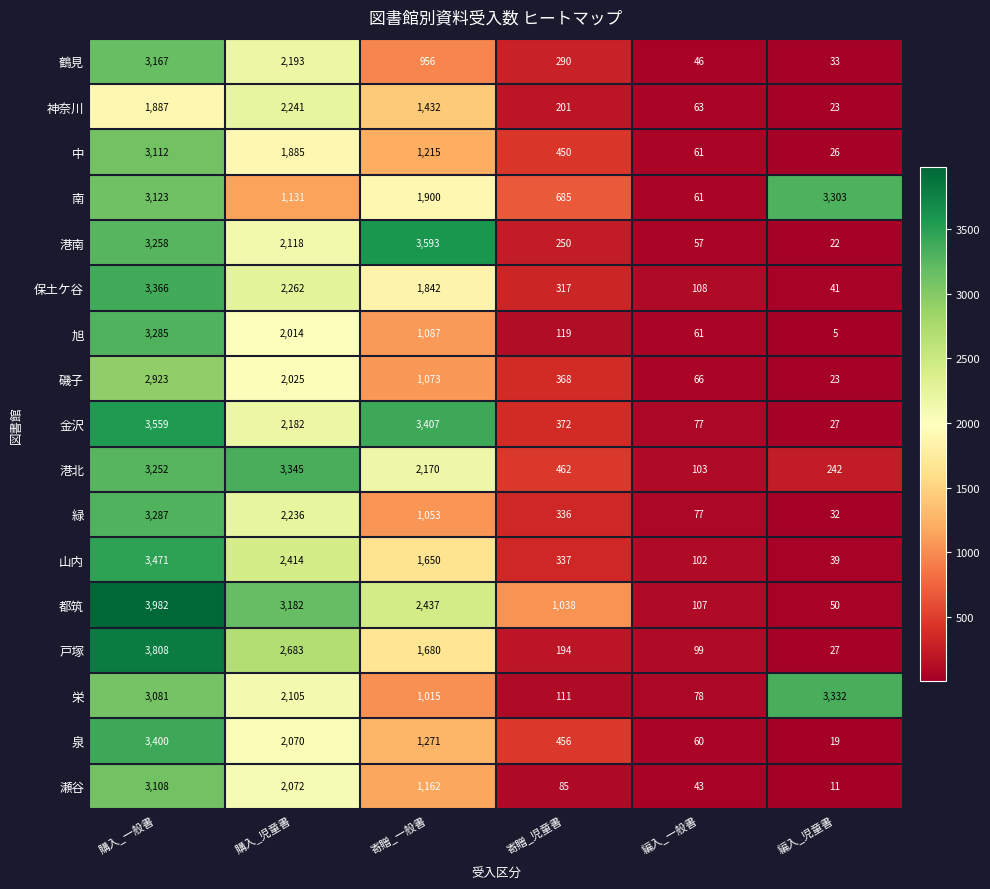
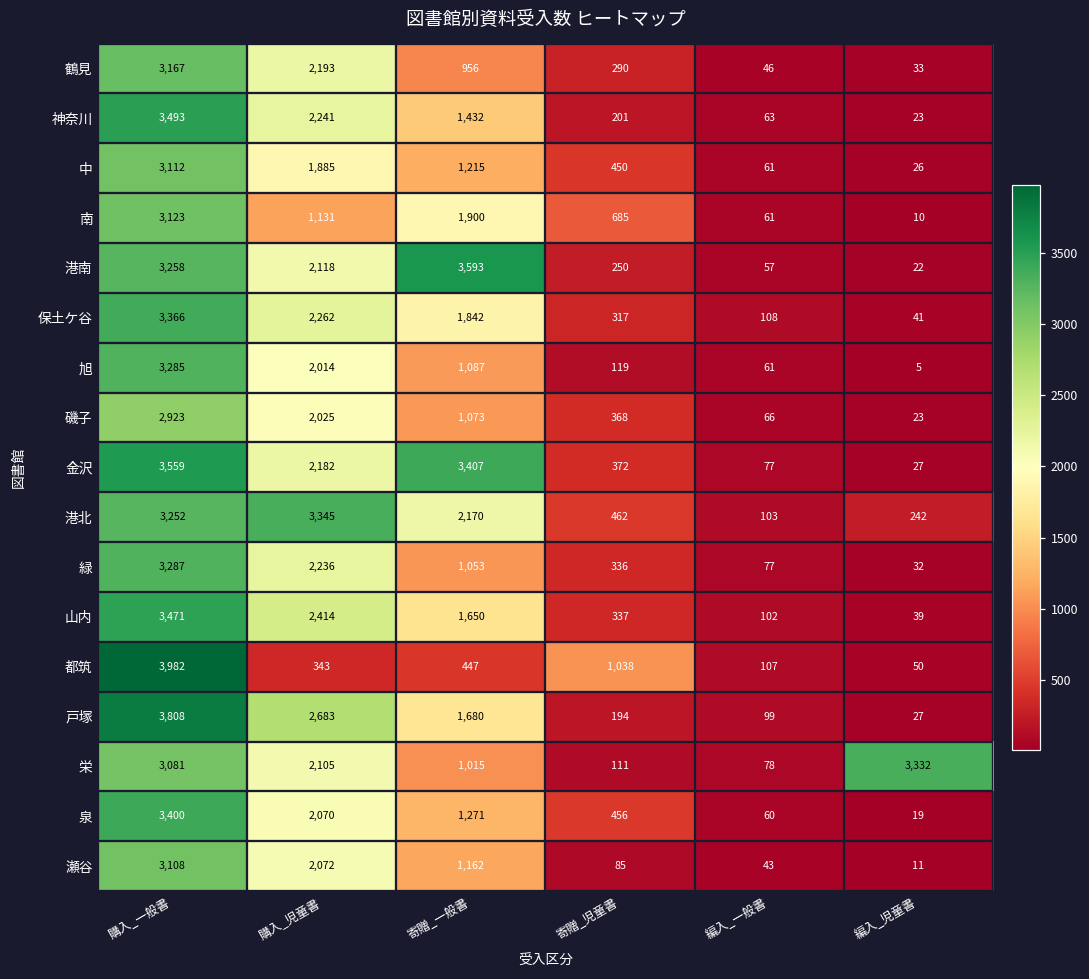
  {
    "鶴見": {
      "購入_一般書": "3,167",
      "購入_児童書": "2,193",
      "寄贈_一般書": "956",
      "寄贈_児童書": "290",
      "編入_一般書": "46",
      "編入_児童書": "33"
    },
    "神奈川": {
-     "購入_一般書": "1,887",
+     "購入_一般書": "3,493",
      "購入_児童書": "2,241",
      "寄贈_一般書": "1,432",
      "寄贈_児童書": "201",
      "編入_一般書": "63",
      "編入_児童書": "23"
    },
    "中": {
      "購入_一般書": "3,112",
      "購入_児童書": "1,885",
      "寄贈_一般書": "1,215",
      "寄贈_児童書": "450",
      "編入_一般書": "61",
      "編入_児童書": "26"
    },
    "南": {
      "購入_一般書": "3,123",
      "購入_児童書": "1,131",
      "寄贈_一般書": "1,900",
      "寄贈_児童書": "685",
      "編入_一般書": "61",
-     "編入_児童書": "3,303"
+     "編入_児童書": "10"
    },
    "港南": {
      "購入_一般書": "3,258",
      "購入_児童書": "2,118",
      "寄贈_一般書": "3,593",
      "寄贈_児童書": "250",
      "編入_一般書": "57",
      "編入_児童書": "22"
    },
    "保土ケ谷": {
      "購入_一般書": "3,366",
      "購入_児童書": "2,262",
      "寄贈_一般書": "1,842",
      "寄贈_児童書": "317",
      "編入_一般書": "108",
      "編入_児童書": "41"
    },
    "旭": {
      "購入_一般書": "3,285",
      "購入_児童書": "2,014",
      "寄贈_一般書": "1,087",
      "寄贈_児童書": "119",
      "編入_一般書": "61",
      "編入_児童書": "5"
    },
    "磯子": {
      "購入_一般書": "2,923",
      "購入_児童書": "2,025",
      "寄贈_一般書": "1,073",
      "寄贈_児童書": "368",
      "編入_一般書": "66",
      "編入_児童書": "23"
    },
    "金沢": {
      "購入_一般書": "3,559",
      "購入_児童書": "2,182",
      "寄贈_一般書": "3,407",
      "寄贈_児童書": "372",
      "編入_一般書": "77",
      "編入_児童書": "27"
    },
    "港北": {
      "購入_一般書": "3,252",
      "購入_児童書": "3,345",
      "寄贈_一般書": "2,170",
      "寄贈_児童書": "462",
      "編入_一般書": "103",
      "編入_児童書": "242"
    },
    "緑": {
      "購入_一般書": "3,287",
      "購入_児童書": "2,236",
      "寄贈_一般書": "1,053",
      "寄贈_児童書": "336",
      "編入_一般書": "77",
      "編入_児童書": "32"
    },
    "山内": {
      "購入_一般書": "3,471",
      "購入_児童書": "2,414",
      "寄贈_一般書": "1,650",
      "寄贈_児童書": "337",
      "編入_一般書": "102",
      "編入_児童書": "39"
    },
    "都筑": {
      "購入_一般書": "3,982",
-     "購入_児童書": "3,182",
-     "寄贈_一般書": "2,437",
+     "購入_児童書": "343",
+     "寄贈_一般書": "447",
      "寄贈_児童書": "1,038",
      "編入_一般書": "107",
      "編入_児童書": "50"
    },
    "戸塚": {
      "購入_一般書": "3,808",
      "購入_児童書": "2,683",
      "寄贈_一般書": "1,680",
      "寄贈_児童書": "194",
      "編入_一般書": "99",
      "編入_児童書": "27"
    },
    "栄": {
      "購入_一般書": "3,081",
      "購入_児童書": "2,105",
      "寄贈_一般書": "1,015",
      "寄贈_児童書": "111",
      "編入_一般書": "78",
      "編入_児童書": "3,332"
    },
    "泉": {
      "購入_一般書": "3,400",
      "購入_児童書": "2,070",
      "寄贈_一般書": "1,271",
      "寄贈_児童書": "456",
      "編入_一般書": "60",
      "編入_児童書": "19"
    },
    "瀬谷": {
      "購入_一般書": "3,108",
      "購入_児童書": "2,072",
      "寄贈_一般書": "1,162",
      "寄贈_児童書": "85",
      "編入_一般書": "43",
      "編入_児童書": "11"
    }
  }
